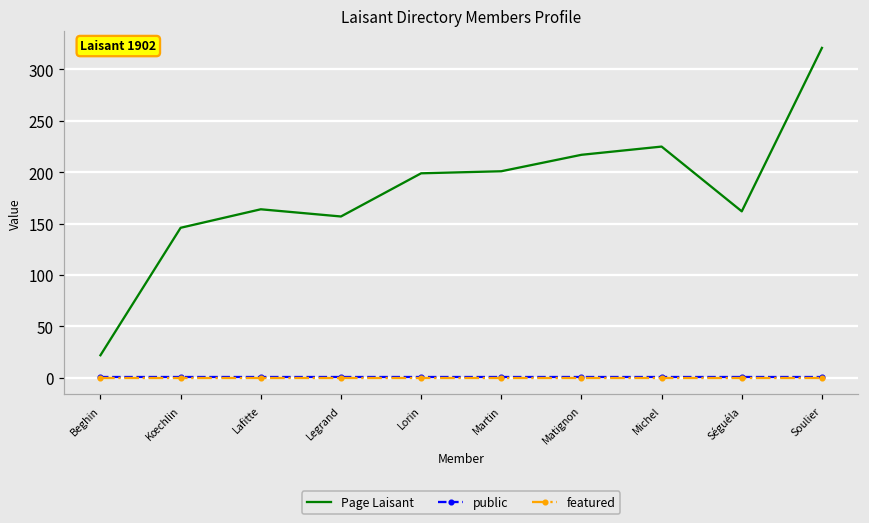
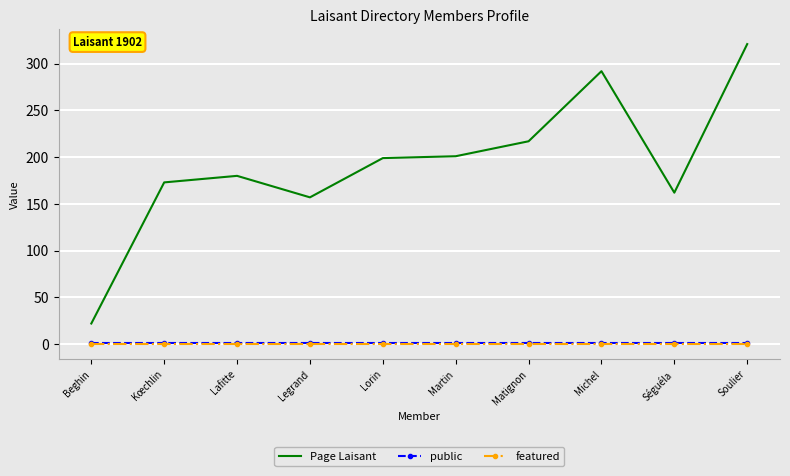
  {
    "Page Laisant": {
      "Beghin": 20,
-     "Kœchlin": 150,
-     "Lafitte": 160,
+     "Kœchlin": 170,
+     "Lafitte": 180,
      "Legrand": 160,
      "Lorin": 200,
      "Martin": 200,
      "Matignon": 220,
-     "Michel": 230,
+     "Michel": 290,
      "Séguéla": 160,
      "Soulier": 320
    }
  }
